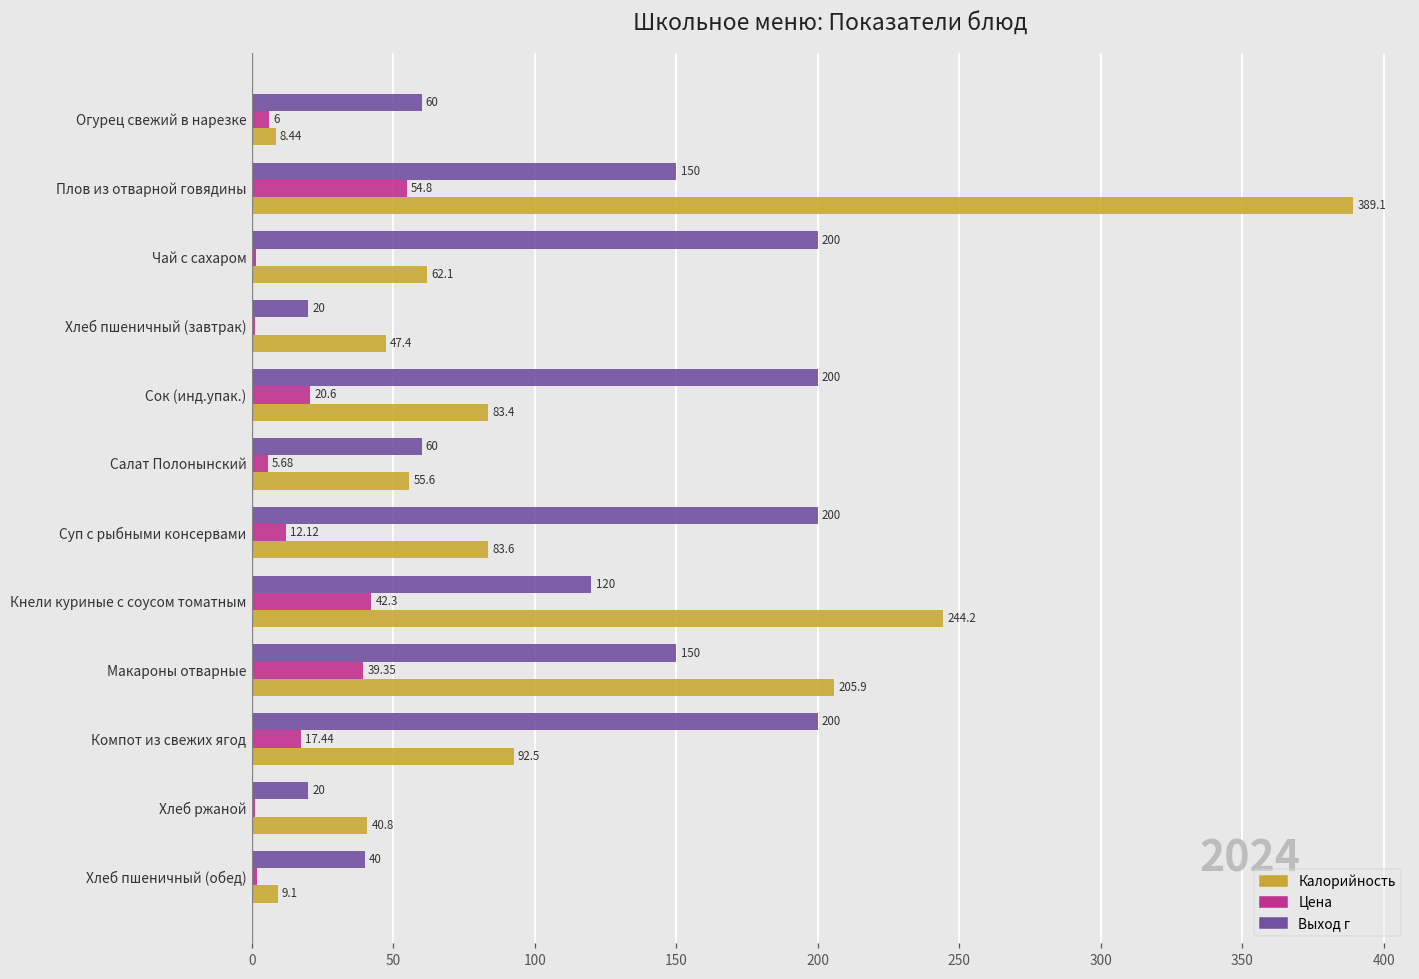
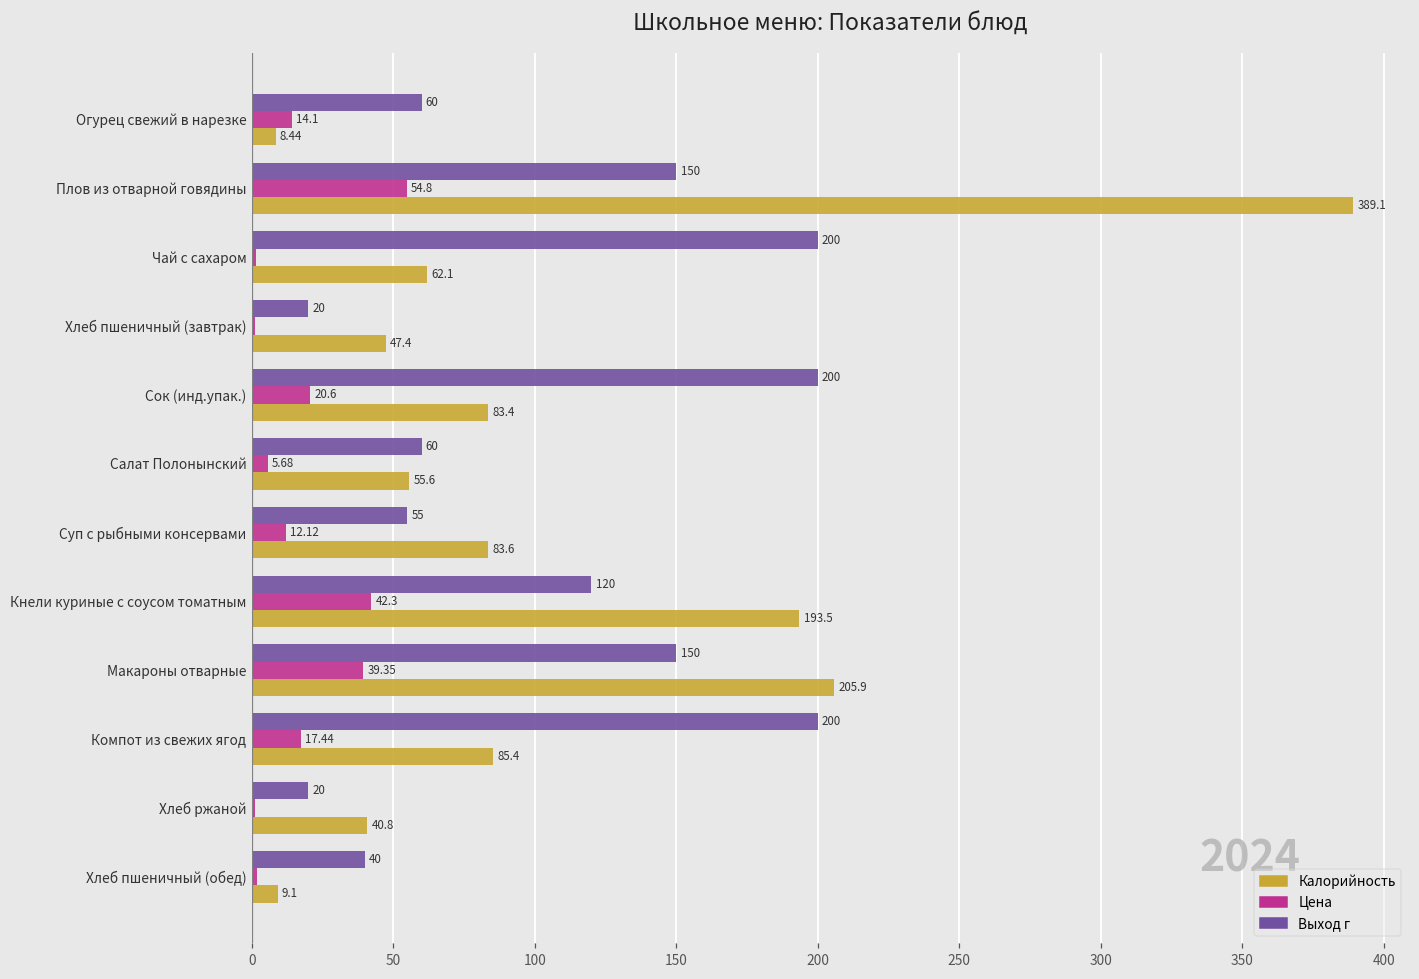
  {
    "Калорийность": {
      "Огурец свежий в нарезке": 8.44,
      "Плов из отварной говядины": 389.1,
      "Чай с сахаром": 62.1,
      "Хлеб пшеничный (завтрак)": 47.4,
      "Сок (инд.упак.)": 83.4,
      "Салат Полонынский": 55.6,
      "Суп с рыбными консервами": 83.6,
-     "Кнели куриные с соусом томатным": 244.2,
+     "Кнели куриные с соусом томатным": 193.5,
      "Макароны отварные": 205.9,
-     "Компот из свежих ягод": 92.5,
+     "Компот из свежих ягод": 85.4,
      "Хлеб ржаной": 40.8,
      "Хлеб пшеничный (обед)": 9.1
    },
    "Цена": {
-     "Огурец свежий в нарезке": 6,
+     "Огурец свежий в нарезке": 14.1,
      "Плов из отварной говядины": 54.8,
      "Сок (инд.упак.)": 20.6,
      "Салат Полонынский": 5.68,
      "Суп с рыбными консервами": 12.12,
      "Кнели куриные с соусом томатным": 42.3,
      "Макароны отварные": 39.35,
      "Компот из свежих ягод": 17.44
    },
    "Выход г": {
      "Огурец свежий в нарезке": 60,
      "Плов из отварной говядины": 150,
      "Чай с сахаром": 200,
      "Хлеб пшеничный (завтрак)": 20,
      "Сок (инд.упак.)": 200,
      "Салат Полонынский": 60,
-     "Суп с рыбными консервами": 200,
+     "Суп с рыбными консервами": 55,
      "Кнели куриные с соусом томатным": 120,
      "Макароны отварные": 150,
      "Компот из свежих ягод": 200,
      "Хлеб ржаной": 20,
      "Хлеб пшеничный (обед)": 40
    }
  }
